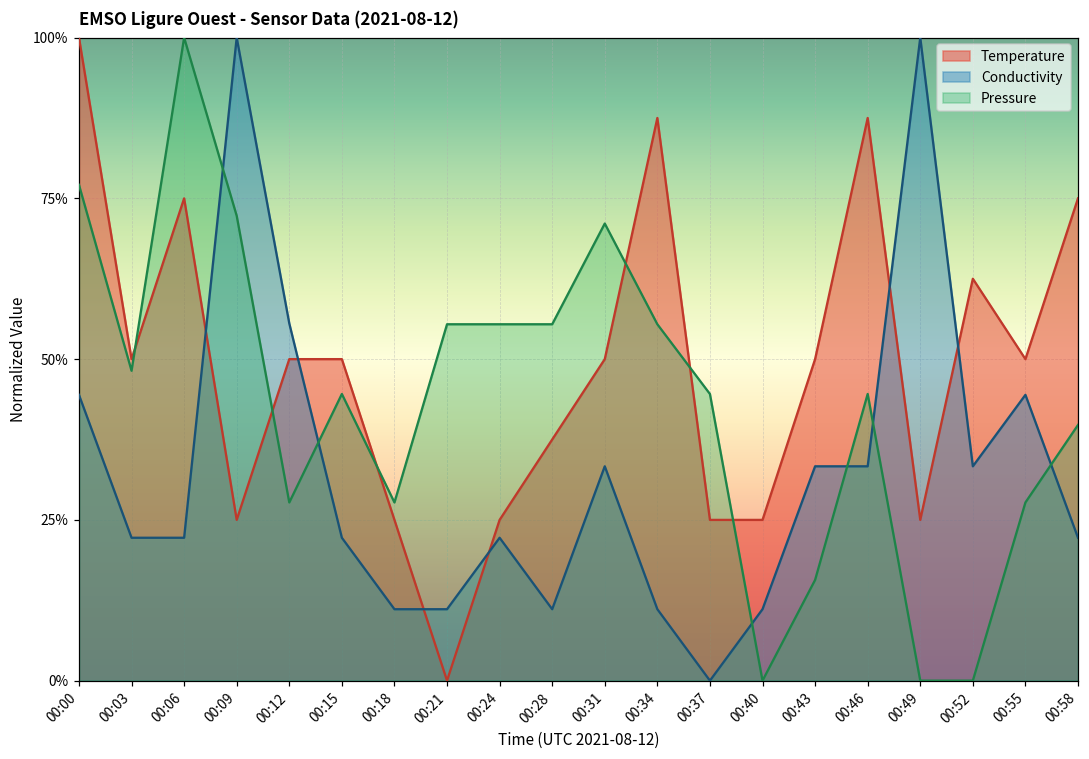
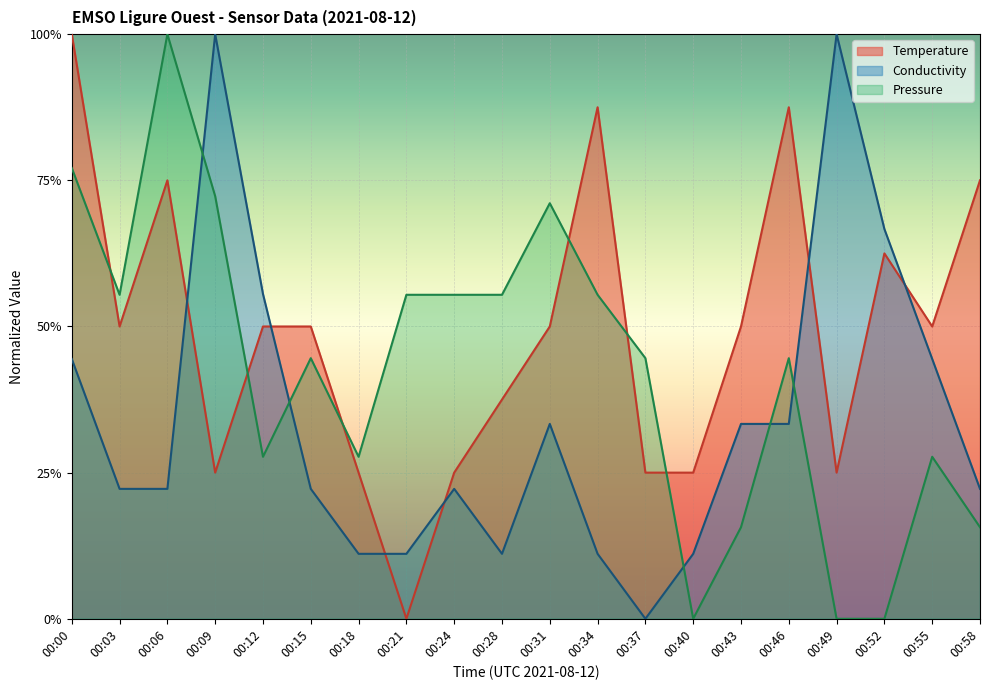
  {
    "Temperature": {
      "00:00": "100%",
      "00:03": "50%",
      "00:06": "75%",
      "00:09": "25%",
      "00:12": "50%",
      "00:15": "50%",
      "00:18": "25%",
      "00:21": "0%",
      "00:24": "25%",
      "00:28": "37%",
      "00:31": "50%",
      "00:34": "87%",
      "00:37": "25%",
      "00:40": "25%",
      "00:43": "50%",
      "00:46": "87%",
      "00:49": "25%",
      "00:52": "62%",
      "00:55": "50%",
      "00:58": "75%"
    },
    "Conductivity": {
      "00:00": "44%",
      "00:03": "22%",
      "00:06": "22%",
      "00:09": "100%",
      "00:12": "56%",
      "00:15": "22%",
      "00:18": "11%",
      "00:21": "11%",
      "00:24": "22%",
      "00:28": "11%",
      "00:31": "33%",
      "00:34": "11%",
      "00:37": "0%",
      "00:40": "11%",
      "00:43": "33%",
      "00:46": "33%",
      "00:49": "100%",
-     "00:52": "33%",
+     "00:52": "67%",
      "00:55": "44%",
      "00:58": "22%"
    },
    "Pressure": {
      "00:00": "77%",
-     "00:03": "48%",
+     "00:03": "55%",
      "00:06": "100%",
      "00:09": "72%",
      "00:12": "28%",
      "00:15": "45%",
      "00:18": "28%",
      "00:21": "55%",
      "00:24": "55%",
      "00:28": "55%",
      "00:31": "71%",
      "00:34": "55%",
      "00:37": "45%",
      "00:40": "0%",
      "00:43": "16%",
      "00:46": "45%",
      "00:49": "0%",
      "00:52": "0%",
      "00:55": "28%",
-     "00:58": "40%"
+     "00:58": "16%"
    }
  }
